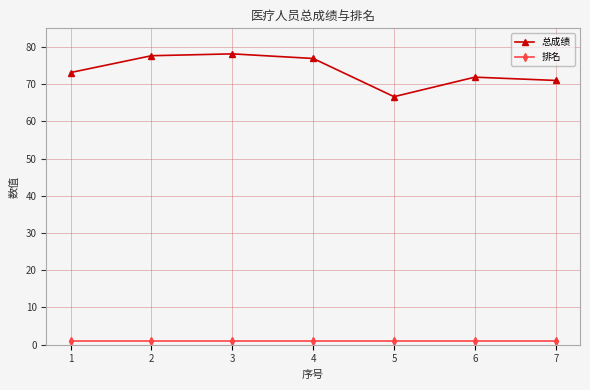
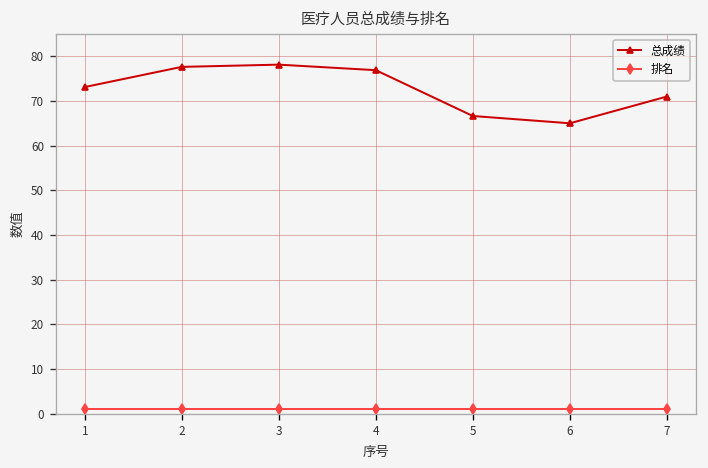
  {
    "总成绩": {
      "1": 73,
      "2": 78,
      "3": 78,
      "4": 77,
      "5": 67,
-     "6": 72,
+     "6": 65,
      "7": 71
    },
    "排名": {
      "1": 1,
      "2": 1,
      "3": 1,
      "4": 1,
      "5": 1,
      "6": 1,
      "7": 1
    }
  }
